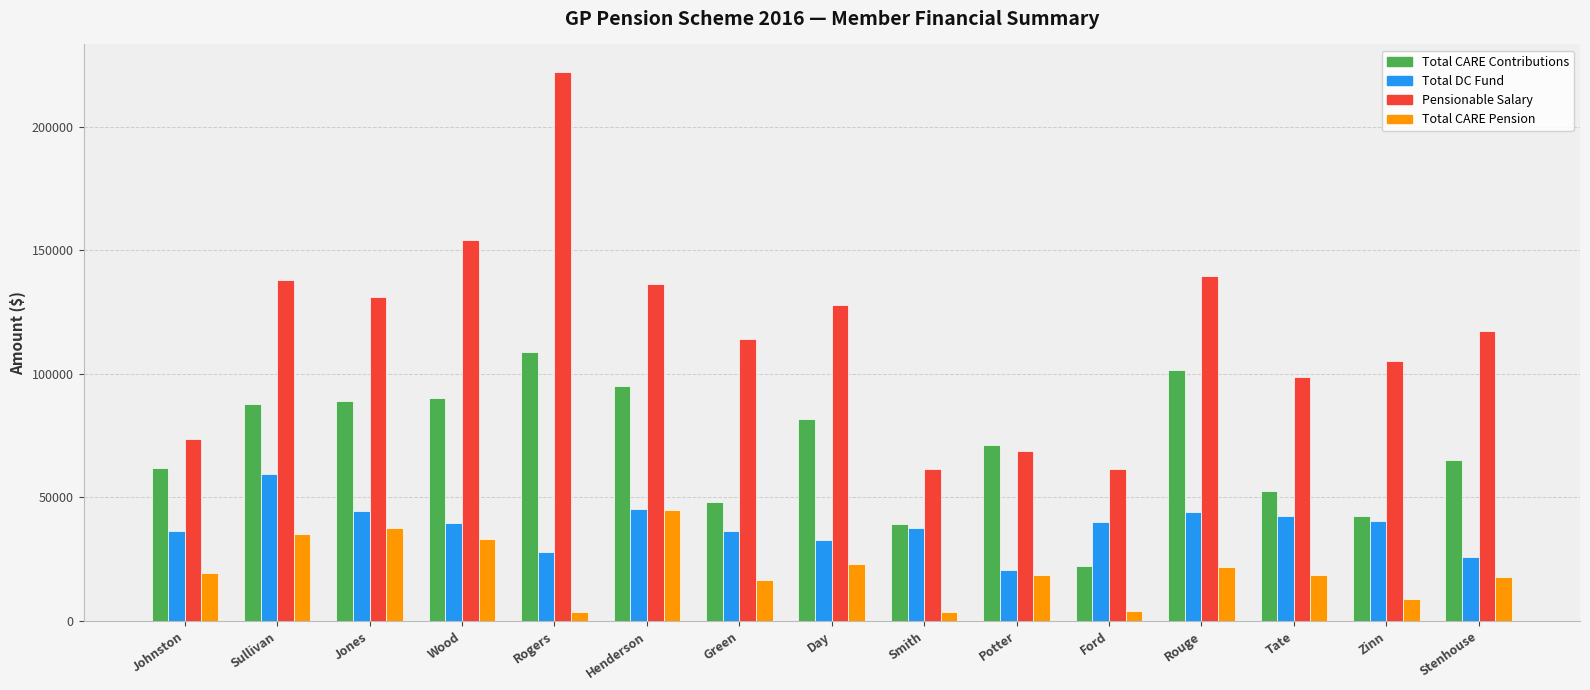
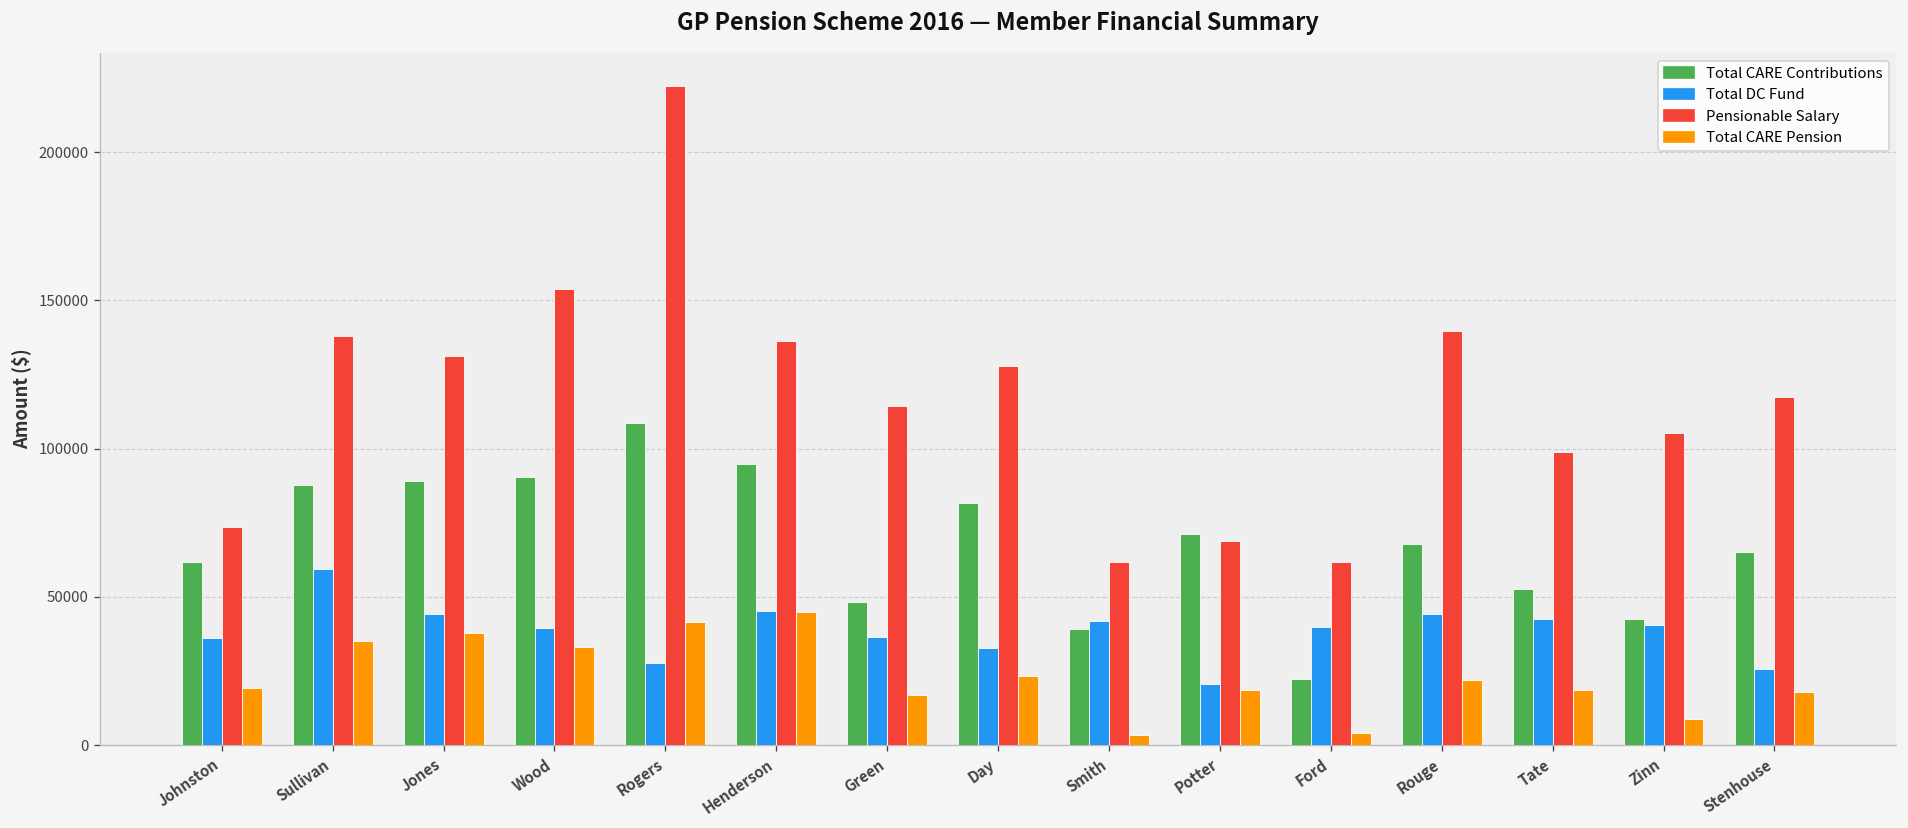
  {
    "Total CARE Contributions": {
      "Johnston": 62000,
      "Sullivan": 88000,
      "Jones": 89000,
      "Wood": 90000,
      "Rogers": 109000,
      "Henderson": 95000,
      "Green": 48000,
      "Day": 82000,
      "Smith": 39000,
      "Potter": 71000,
      "Ford": 22000,
-     "Rouge": 102000,
+     "Rouge": 68000,
      "Tate": 53000,
      "Zinn": 42000,
      "Stenhouse": 65000
    },
    "Total DC Fund": {
      "Johnston": 36000,
      "Sullivan": 59000,
      "Jones": 44000,
      "Wood": 40000,
      "Rogers": 28000,
      "Henderson": 45000,
      "Green": 37000,
      "Day": 33000,
-     "Smith": 38000,
+     "Smith": 42000,
      "Potter": 21000,
      "Ford": 40000,
      "Rouge": 44000,
      "Tate": 43000,
      "Zinn": 40000,
      "Stenhouse": 26000
    },
    "Pensionable Salary": {
      "Johnston": 74000,
      "Sullivan": 138000,
      "Jones": 131000,
      "Wood": 154000,
      "Rogers": 222000,
      "Henderson": 136000,
      "Green": 114000,
      "Day": 128000,
      "Smith": 62000,
      "Potter": 69000,
      "Ford": 62000,
      "Rouge": 140000,
      "Tate": 99000,
      "Zinn": 105000,
      "Stenhouse": 117000
    },
    "Total CARE Pension": {
      "Johnston": 19000,
      "Sullivan": 35000,
      "Jones": 38000,
      "Wood": 33000,
-     "Rogers": 4000,
+     "Rogers": 42000,
      "Henderson": 45000,
      "Green": 17000,
      "Day": 23000,
      "Smith": 3000,
      "Potter": 18000,
      "Ford": 4000,
      "Rouge": 22000,
      "Tate": 19000,
      "Zinn": 9000,
      "Stenhouse": 18000
    }
  }
